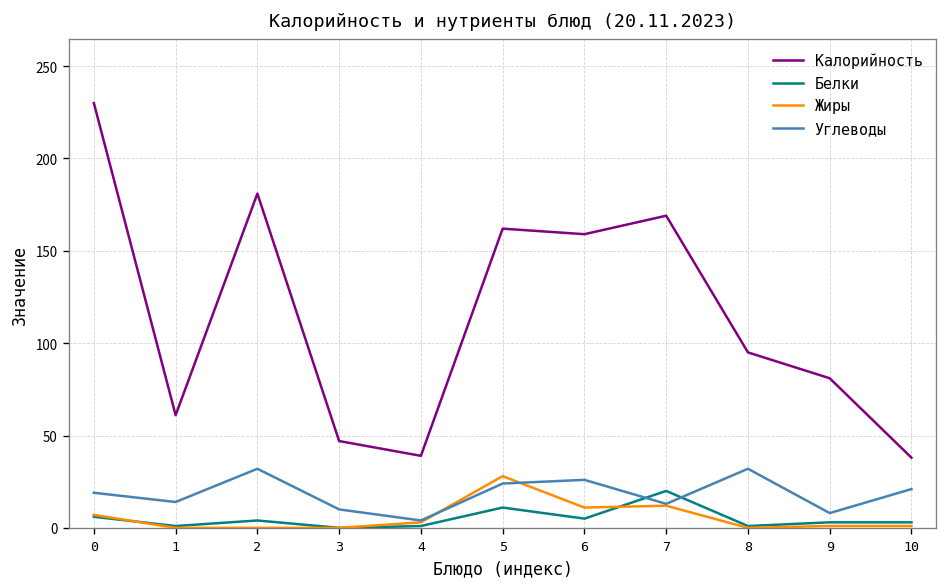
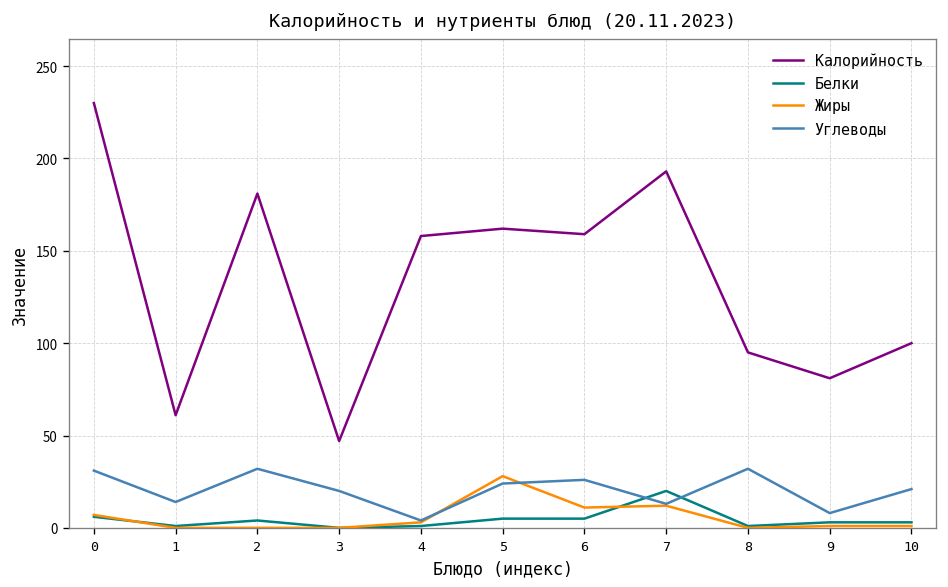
  {
    "Калорийность": {
      "0": 230,
      "1": 61,
      "2": 181,
      "3": 47,
-     "4": 39,
+     "4": 158,
      "5": 162,
      "6": 159,
-     "7": 169,
+     "7": 193,
      "8": 95,
      "9": 81,
-     "10": 38
+     "10": 100
    },
    "Белки": {
      "2": 4,
      "4": 1,
-     "5": 11,
+     "5": 5,
      "6": 5,
      "7": 20,
      "9": 3,
      "10": 3
    },
    "Жиры": {
      "2": 0,
      "5": 28,
      "6": 11,
      "9": 1,
      "10": 1
    },
    "Углеводы": {
-     "0": 19,
+     "0": 31,
      "1": 14,
      "2": 32,
-     "3": 10,
+     "3": 20,
      "5": 24,
      "6": 26,
      "8": 32,
      "9": 8,
      "10": 21
    }
  }
